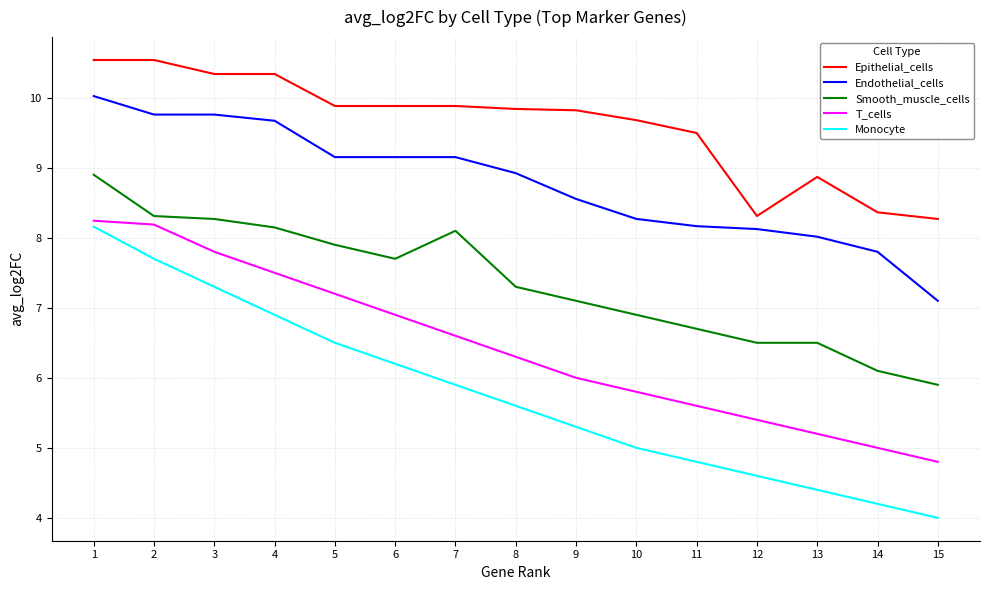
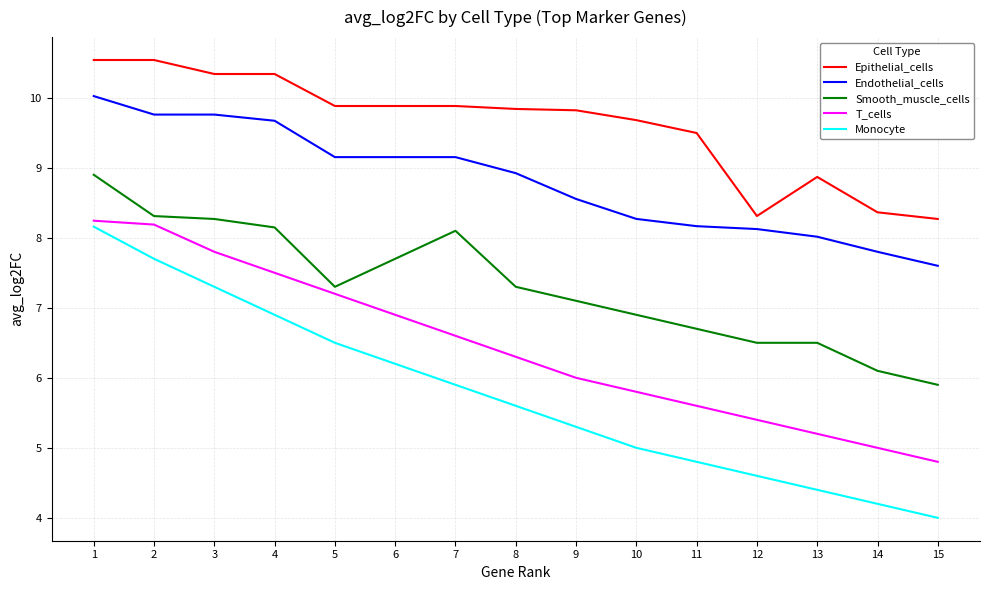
  {
    "Epithelial_cells": {
      "1": 10.5,
      "2": 10.5,
      "3": 10.3,
      "4": 10.3,
      "5": 9.9,
      "6": 9.9,
      "7": 9.9,
      "8": 9.8,
      "9": 9.8,
      "10": 9.7,
      "11": 9.5,
      "12": 8.3,
      "13": 8.9,
      "14": 8.4,
      "15": 8.3
    },
    "Endothelial_cells": {
      "1": 10.0,
      "2": 9.8,
      "3": 9.8,
      "4": 9.7,
      "5": 9.2,
      "6": 9.2,
      "7": 9.2,
      "8": 8.9,
      "9": 8.6,
      "10": 8.3,
      "11": 8.2,
      "12": 8.1,
      "13": 8.0,
      "14": 7.8,
-     "15": 7.1
+     "15": 7.6
    },
    "Smooth_muscle_cells": {
      "1": 8.9,
      "2": 8.3,
      "3": 8.3,
      "4": 8.1,
-     "5": 7.9,
+     "5": 7.3,
      "6": 7.7,
      "7": 8.1,
      "8": 7.3,
      "9": 7.1,
      "10": 6.9,
      "11": 6.7,
      "12": 6.5,
      "13": 6.5,
      "14": 6.1,
      "15": 5.9
    },
    "T_cells": {
      "1": 8.2,
      "2": 8.2,
      "3": 7.8,
      "4": 7.5,
      "5": 7.2,
      "6": 6.9,
      "7": 6.6,
      "8": 6.3,
      "9": 6.0,
      "10": 5.8,
      "11": 5.6,
      "12": 5.4,
      "13": 5.2,
      "14": 5.0,
      "15": 4.8
    },
    "Monocyte": {
      "1": 8.2,
      "2": 7.7,
      "3": 7.3,
      "4": 6.9,
      "5": 6.5,
      "6": 6.2,
      "7": 5.9,
      "8": 5.6,
      "9": 5.3,
      "10": 5.0,
      "11": 4.8,
      "12": 4.6,
      "13": 4.4,
      "14": 4.2,
      "15": 4.0
    }
  }
